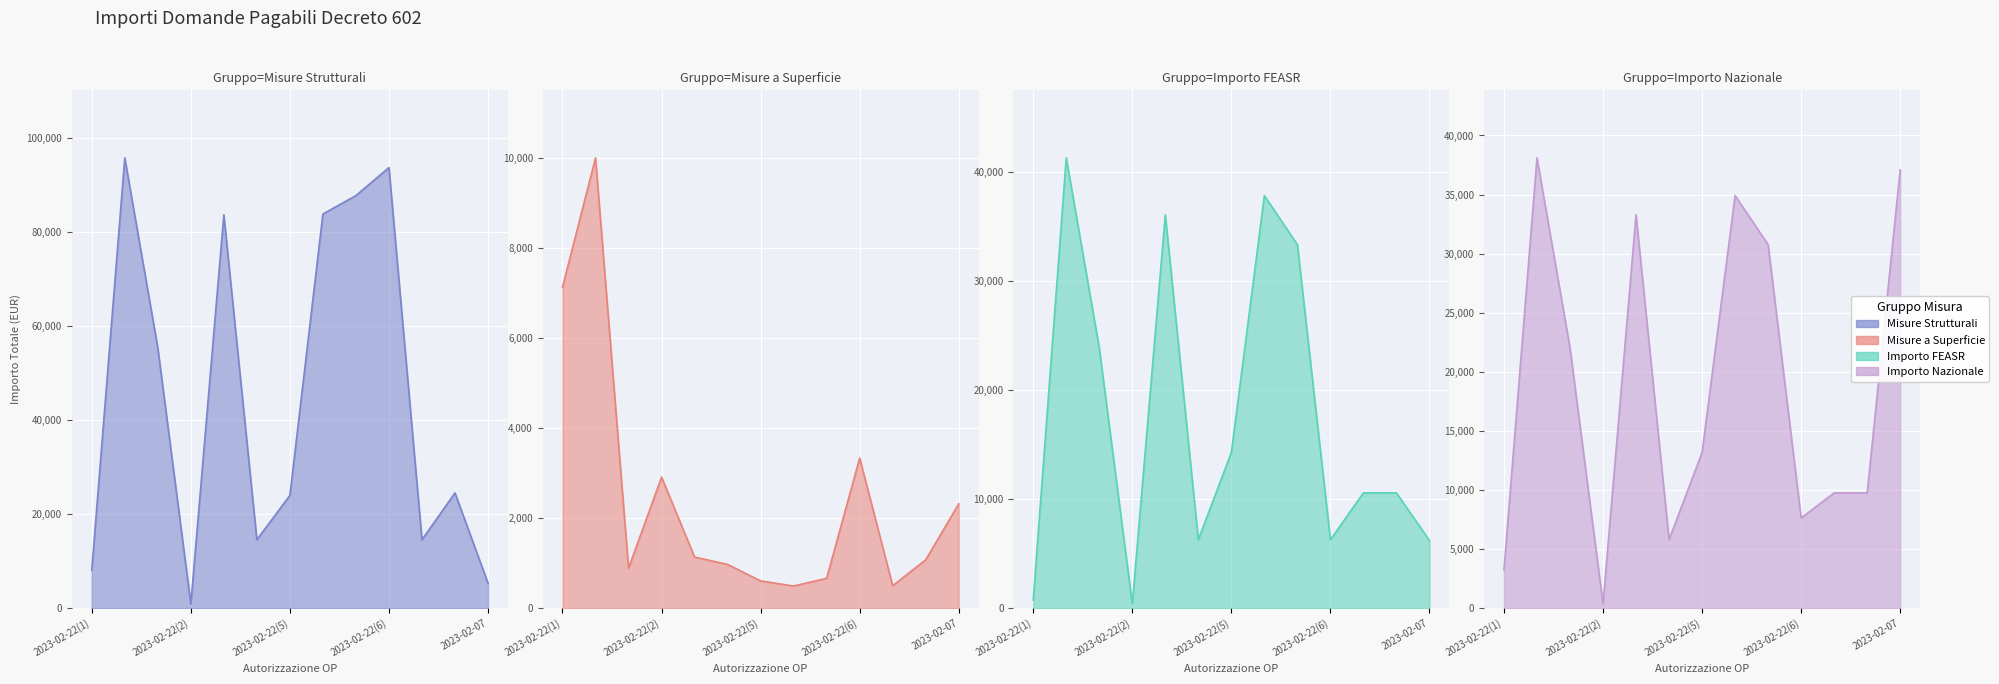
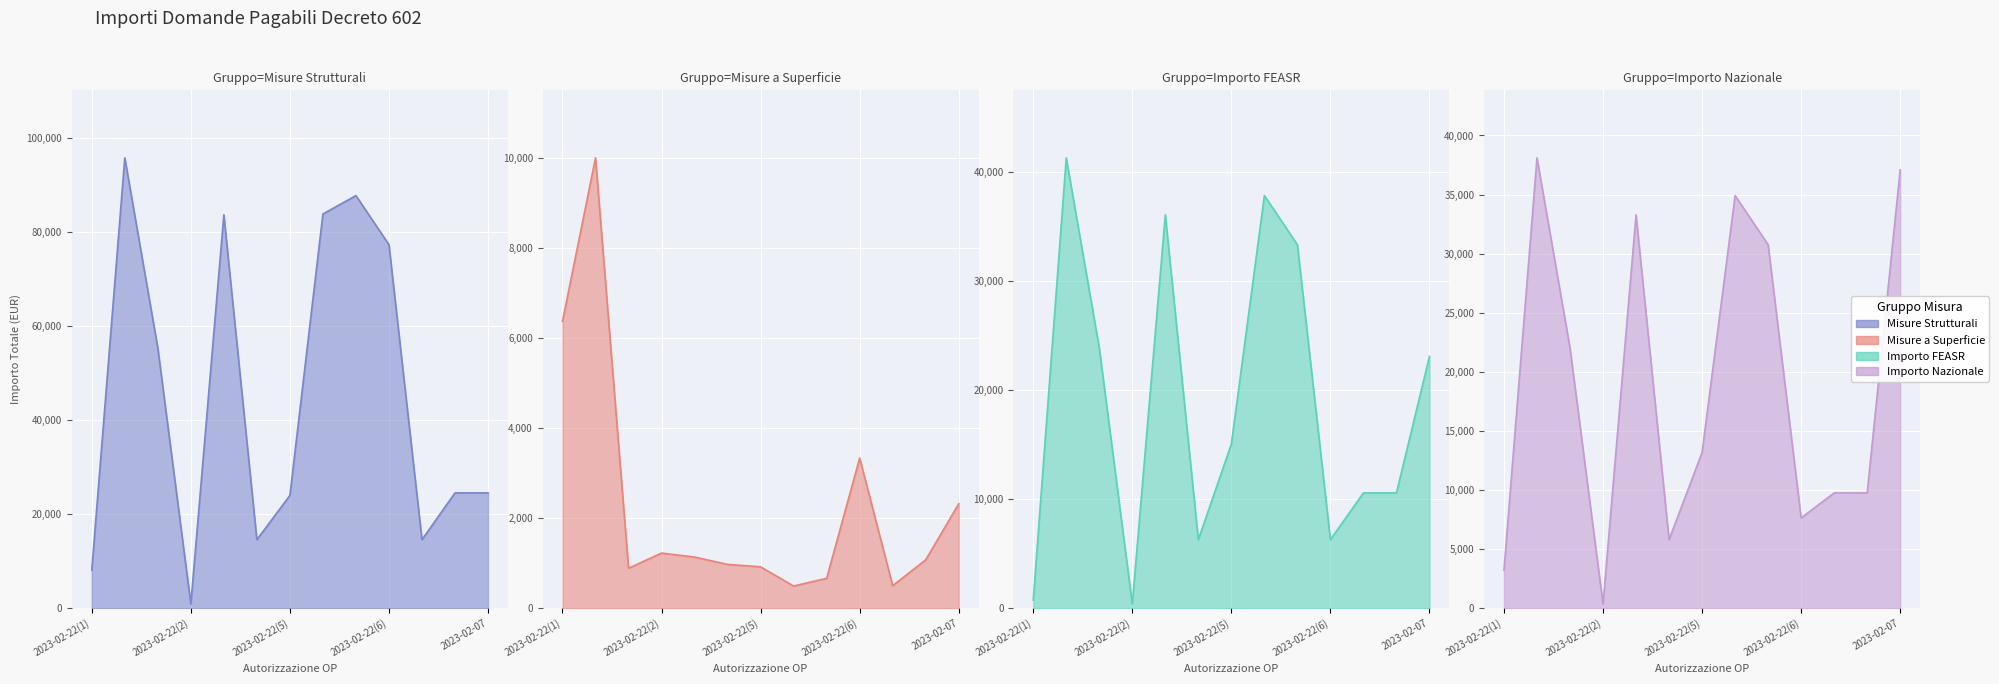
  {
    "Gruppo=Misure Strutturali": {
      "2023-02-22(1)": "8,000",
      "2023-02-22(2)": "1,000",
      "2023-02-22(5)": "24,000",
-     "2023-02-22(6)": "94,000",
-     "2023-02-07": "5,000"
+     "2023-02-22(6)": "77,000",
+     "2023-02-07": "25,000"
    },
    "Gruppo=Misure a Superficie": {
-     "2023-02-22(1)": "7,100",
-     "2023-02-22(2)": "2,900",
-     "2023-02-22(5)": "600",
+     "2023-02-22(1)": "6,400",
+     "2023-02-22(2)": "1,200",
+     "2023-02-22(5)": "900",
      "2023-02-22(6)": "3,300",
      "2023-02-07": "2,300"
    },
    "Gruppo=Importo FEASR": {
      "2023-02-22(1)": "700",
      "2023-02-22(2)": "400",
-     "2023-02-22(5)": "14,300",
+     "2023-02-22(5)": "15,000",
      "2023-02-22(6)": "6,300",
-     "2023-02-07": "6,200"
+     "2023-02-07": "23,100"
    },
    "Gruppo=Importo Nazionale": {
      "2023-02-22(1)": "3,200",
      "2023-02-22(2)": "400",
      "2023-02-22(5)": "13,200",
      "2023-02-22(6)": "7,600",
      "2023-02-07": "37,100"
    }
  }
